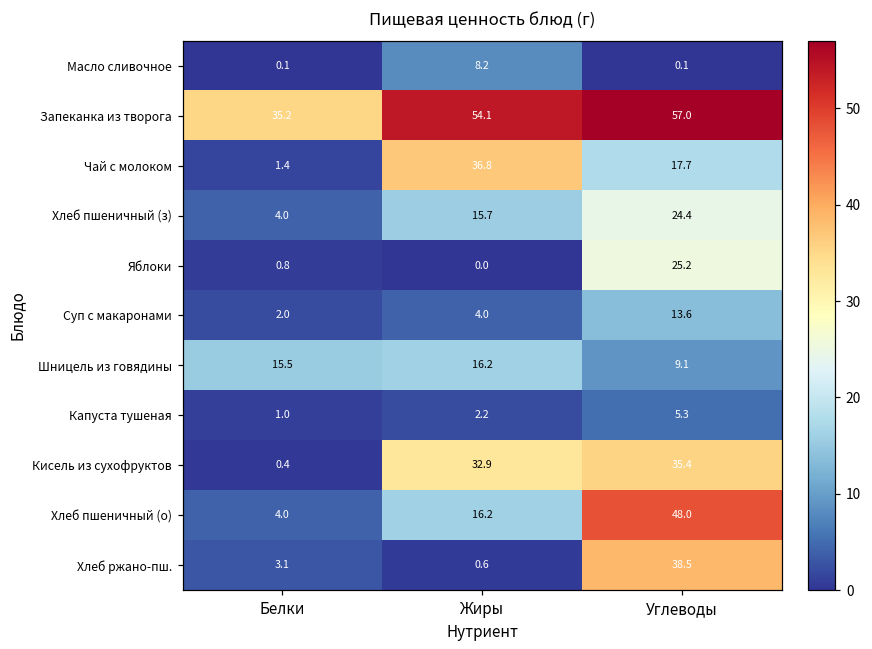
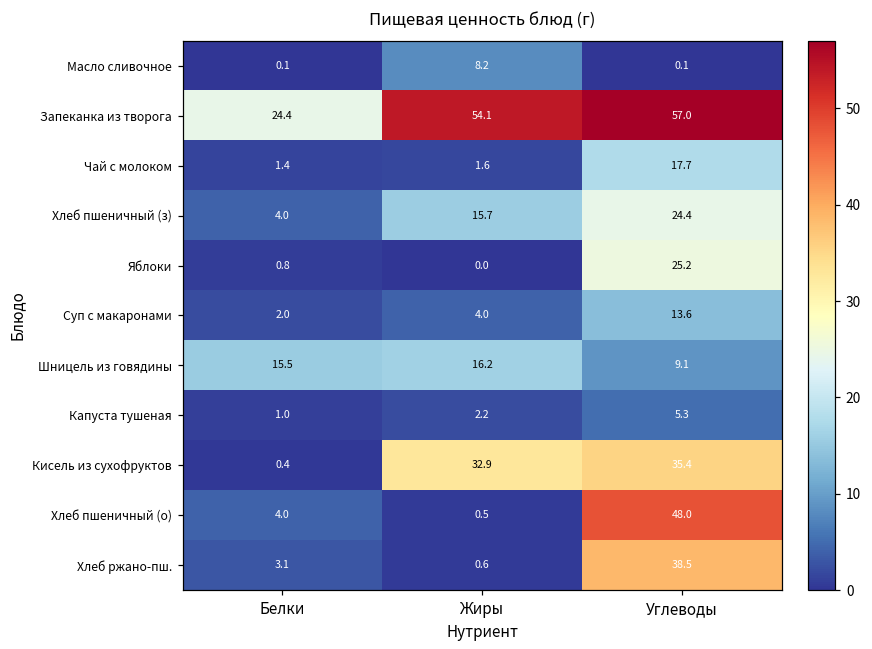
  {
    "Масло сливочное": {
      "Белки": 0.1,
      "Жиры": 8.2,
      "Углеводы": 0.1
    },
    "Запеканка из творога": {
-     "Белки": 35.2,
+     "Белки": 24.4,
      "Жиры": 54.1,
      "Углеводы": 57.0
    },
    "Чай с молоком": {
      "Белки": 1.4,
-     "Жиры": 36.8,
+     "Жиры": 1.6,
      "Углеводы": 17.7
    },
    "Хлеб пшеничный (з)": {
      "Белки": 4.0,
      "Жиры": 15.7,
      "Углеводы": 24.4
    },
    "Яблоки": {
      "Белки": 0.8,
      "Жиры": 0.0,
      "Углеводы": 25.2
    },
    "Суп с макаронами": {
      "Белки": 2.0,
      "Жиры": 4.0,
      "Углеводы": 13.6
    },
    "Шницель из говядины": {
      "Белки": 15.5,
      "Жиры": 16.2,
      "Углеводы": 9.1
    },
    "Капуста тушеная": {
      "Белки": 1.0,
      "Жиры": 2.2,
      "Углеводы": 5.3
    },
    "Кисель из сухофруктов": {
      "Белки": 0.4,
      "Жиры": 32.9,
      "Углеводы": 35.4
    },
    "Хлеб пшеничный (о)": {
      "Белки": 4.0,
-     "Жиры": 16.2,
+     "Жиры": 0.5,
      "Углеводы": 48.0
    },
    "Хлеб ржано-пш.": {
      "Белки": 3.1,
      "Жиры": 0.6,
      "Углеводы": 38.5
    }
  }
